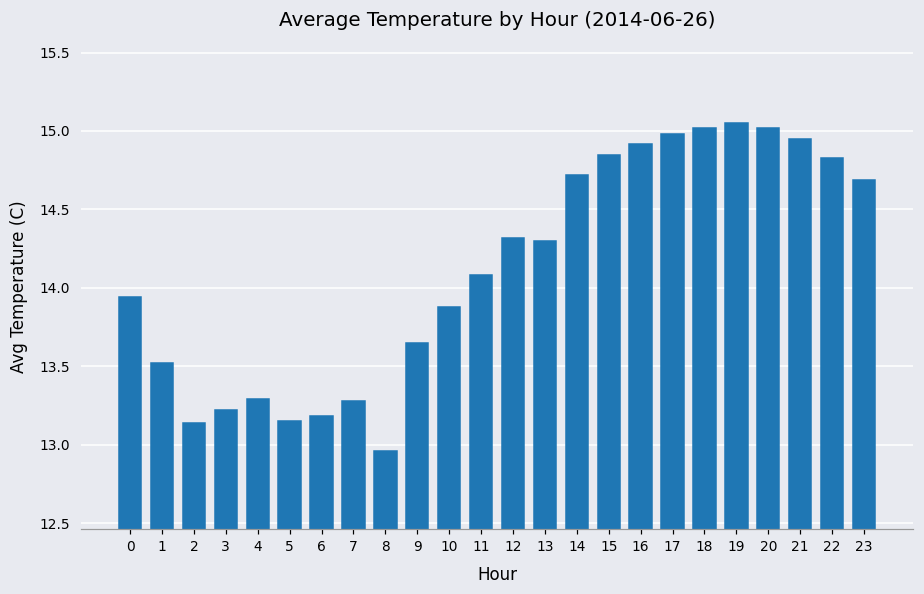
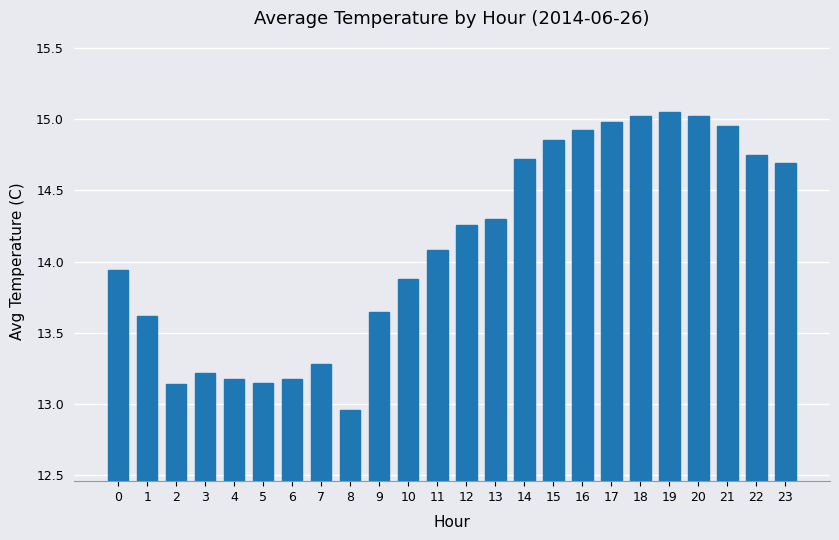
  {
    "0": 13.94,
-   "1": 13.52,
+   "1": 13.62,
    "2": 13.14,
    "3": 13.22,
-   "4": 13.29,
+   "4": 13.18,
    "5": 13.15,
    "6": 13.18,
    "7": 13.28,
    "8": 12.96,
    "9": 13.65,
    "10": 13.88,
    "11": 14.08,
-   "12": 14.32,
+   "12": 14.26,
    "13": 14.30,
    "14": 14.72,
    "15": 14.85,
    "16": 14.92,
    "17": 14.98,
    "18": 15.02,
    "19": 15.05,
    "20": 15.02,
    "21": 14.95,
-   "22": 14.83,
+   "22": 14.75,
    "23": 14.69
  }
